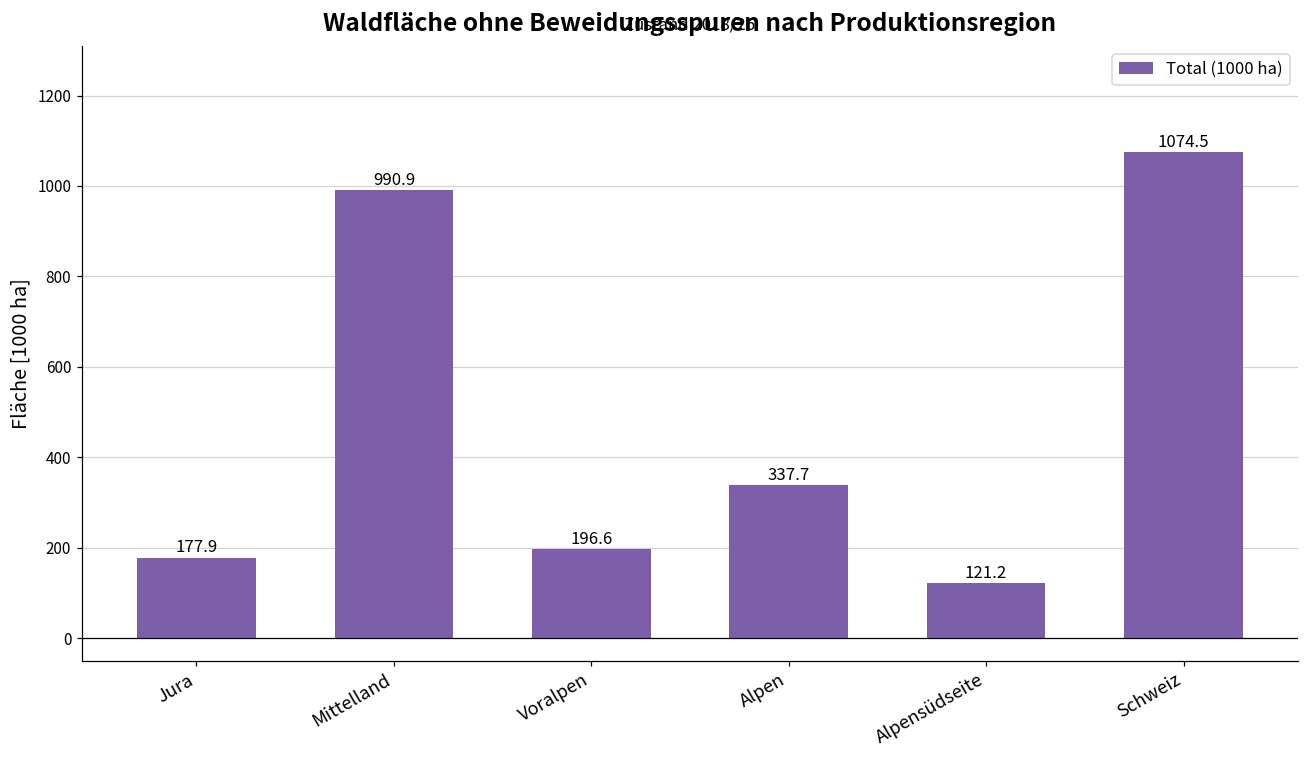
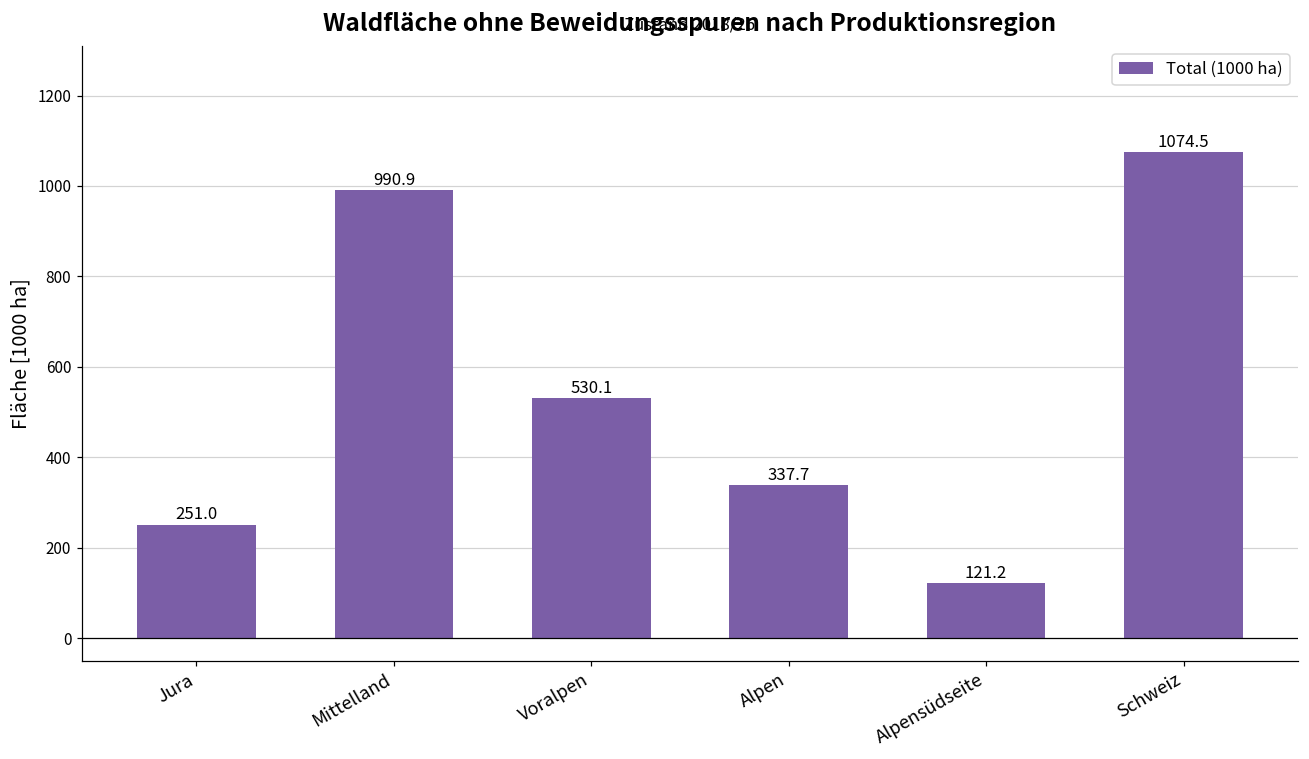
  {
-   "Jura": 177.9,
+   "Jura": 251.0,
    "Mittelland": 990.9,
-   "Voralpen": 196.6,
+   "Voralpen": 530.1,
    "Alpen": 337.7,
    "Alpensüdseite": 121.2,
    "Schweiz": 1074.5
  }
